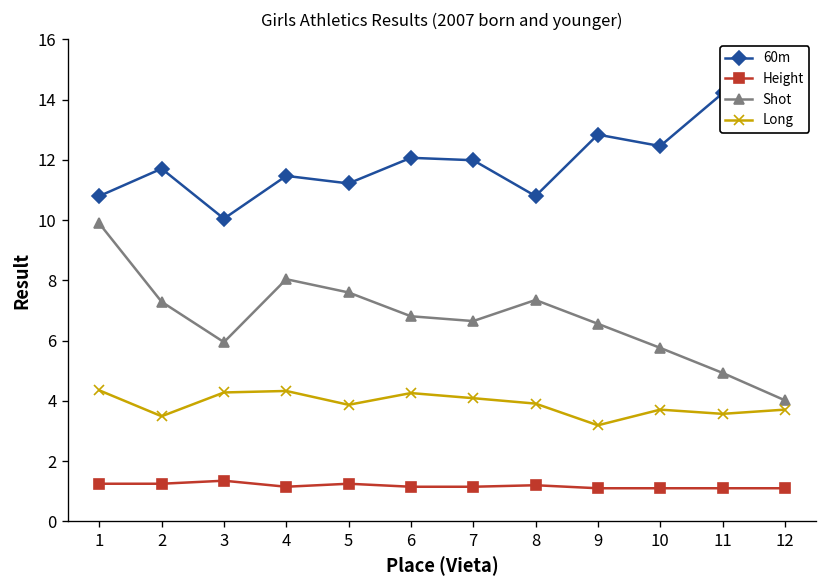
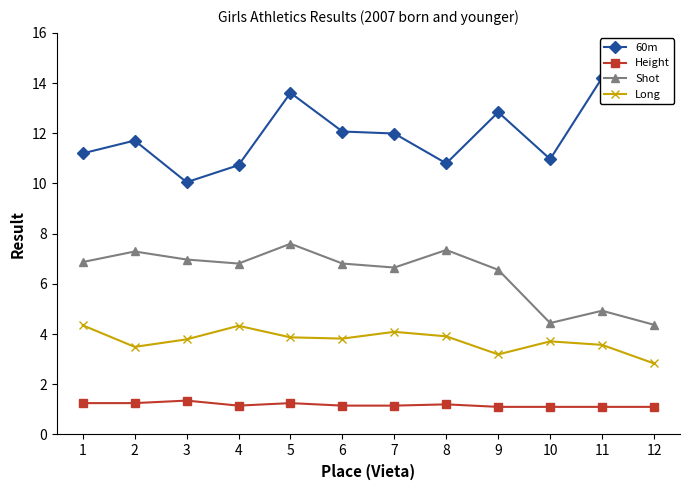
  {
    "60m": {
-     "1": 10.8,
+     "1": 11.2,
      "2": 11.7,
      "3": 10.1,
-     "4": 11.5,
-     "5": 11.2,
+     "4": 10.7,
+     "5": 13.6,
      "6": 12.1,
      "7": 12.0,
      "8": 10.8,
      "9": 12.8,
-     "10": 12.5
+     "10": 11.0
    },
    "Height": {
      "1": 1.3,
      "2": 1.3,
      "3": 1.4,
      "4": 1.2,
      "5": 1.3,
      "6": 1.2,
      "7": 1.2,
      "8": 1.2,
      "9": 1.1,
      "10": 1.1,
      "11": 1.1,
      "12": 1.1
    },
    "Shot": {
-     "1": 9.9,
+     "1": 6.9,
      "2": 7.3,
-     "3": 6.0,
-     "4": 8.0,
+     "3": 7.0,
+     "4": 6.8,
      "5": 7.6,
      "6": 6.8,
      "7": 6.7,
      "8": 7.4,
      "9": 6.6,
-     "10": 5.8,
+     "10": 4.4,
      "11": 4.9,
-     "12": 4.0
+     "12": 4.4
    },
    "Long": {
      "1": 4.4,
      "2": 3.5,
-     "3": 4.3,
+     "3": 3.8,
      "4": 4.3,
      "5": 3.9,
-     "6": 4.3,
+     "6": 3.8,
      "7": 4.1,
      "8": 3.9,
      "9": 3.2,
      "10": 3.7,
      "11": 3.6,
-     "12": 3.7
+     "12": 2.8
    }
  }
